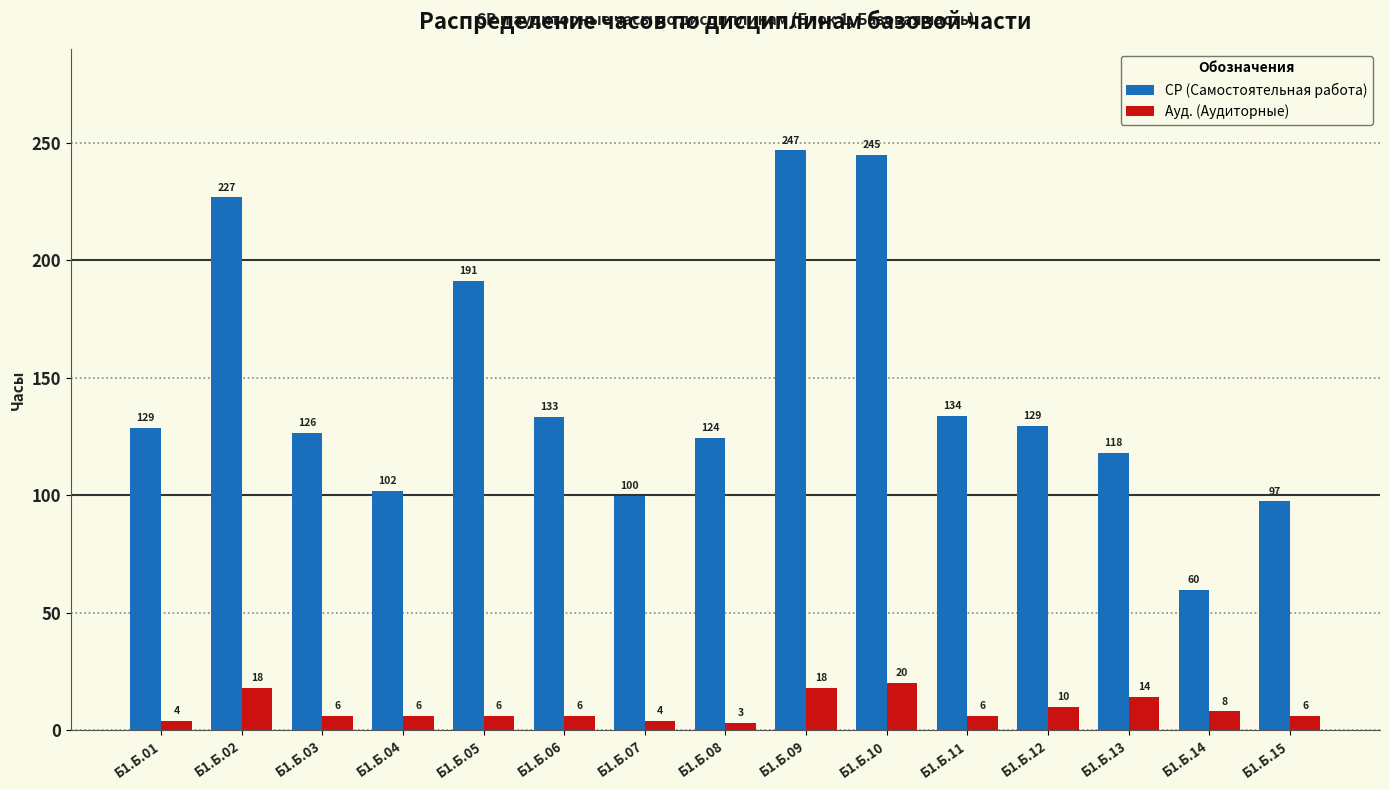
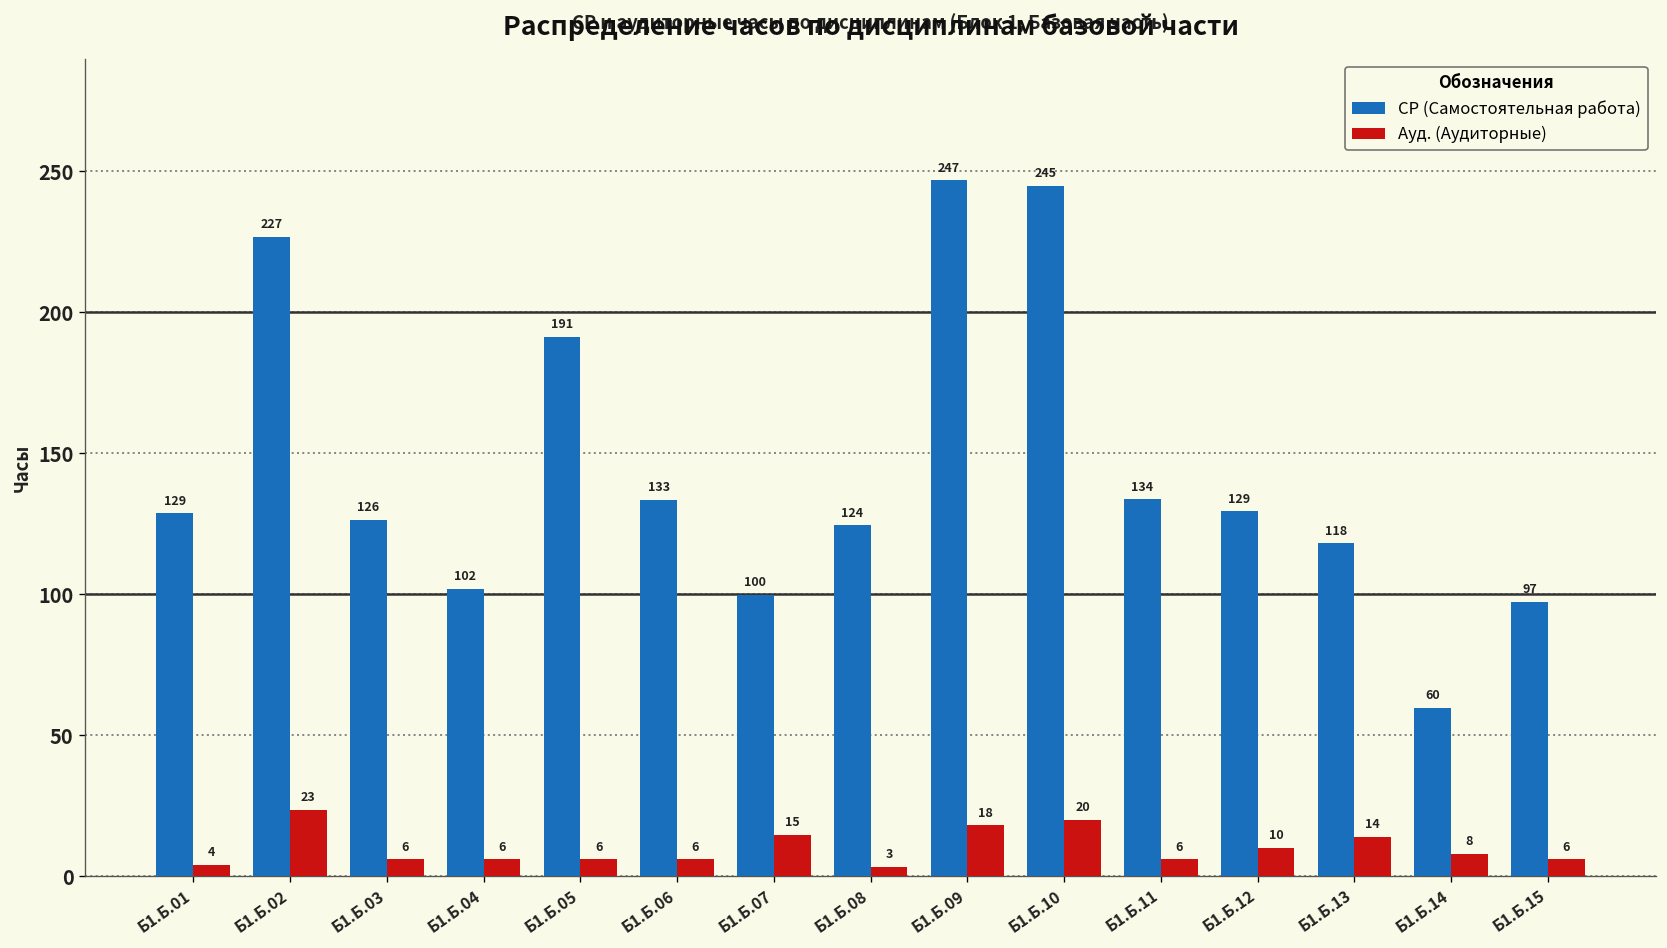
  {
    "СР (Самостоятельная работа)": {
      "Б1.Б.01": 129,
      "Б1.Б.02": 227,
      "Б1.Б.03": 126,
      "Б1.Б.04": 102,
      "Б1.Б.05": 191,
      "Б1.Б.06": 133,
      "Б1.Б.07": 100,
      "Б1.Б.08": 124,
      "Б1.Б.09": 247,
      "Б1.Б.10": 245,
      "Б1.Б.11": 134,
      "Б1.Б.12": 129,
      "Б1.Б.13": 118,
      "Б1.Б.14": 60,
      "Б1.Б.15": 97
    },
    "Ауд. (Аудиторные)": {
      "Б1.Б.01": 4,
-     "Б1.Б.02": 18,
+     "Б1.Б.02": 23,
      "Б1.Б.03": 6,
      "Б1.Б.04": 6,
      "Б1.Б.05": 6,
      "Б1.Б.06": 6,
-     "Б1.Б.07": 4,
+     "Б1.Б.07": 15,
      "Б1.Б.08": 3,
      "Б1.Б.09": 18,
      "Б1.Б.10": 20,
      "Б1.Б.11": 6,
      "Б1.Б.12": 10,
      "Б1.Б.13": 14,
      "Б1.Б.14": 8,
      "Б1.Б.15": 6
    }
  }
